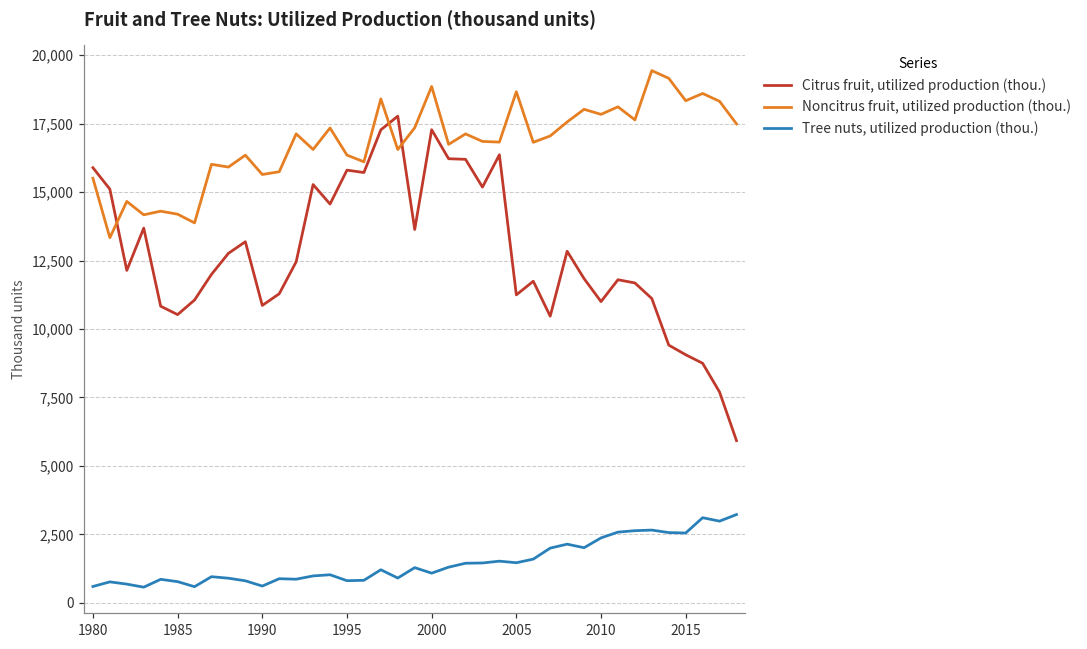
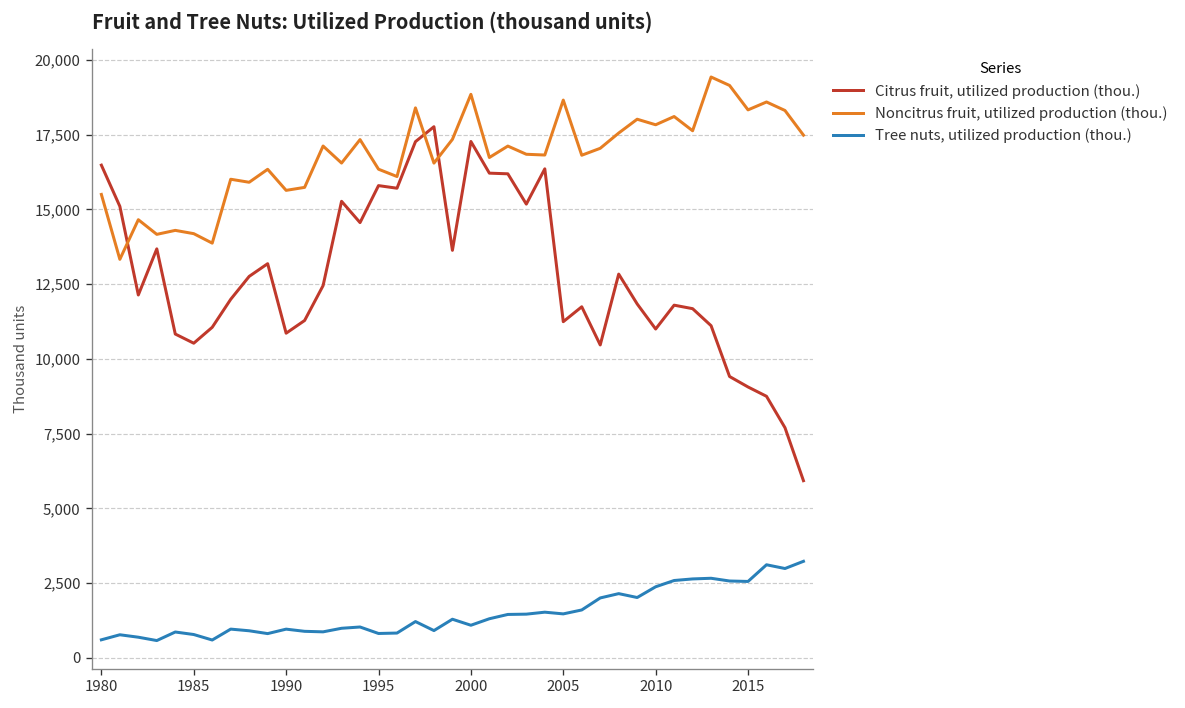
  {
    "Citrus fruit, utilized production (thou.)": {
-     "1980": "15,900",
+     "1980": "16,500",
      "1985": "10,500",
      "1990": "10,900",
      "1995": "15,800",
      "2000": "17,300",
      "2005": "11,200",
      "2010": "11,000",
      "2015": "9,100"
    },
    "Noncitrus fruit, utilized production (thou.)": {
      "1980": "15,500",
      "1985": "14,200",
      "1990": "15,600",
      "1995": "16,300",
      "2000": "18,900",
      "2005": "18,700",
      "2010": "17,800",
      "2015": "18,300"
    },
    "Tree nuts, utilized production (thou.)": {
      "1980": "600",
      "1985": "800",
-     "1990": "600",
+     "1990": "1,000",
      "1995": "800",
      "2000": "1,100",
      "2005": "1,500",
      "2010": "2,400",
      "2015": "2,600"
    }
  }
